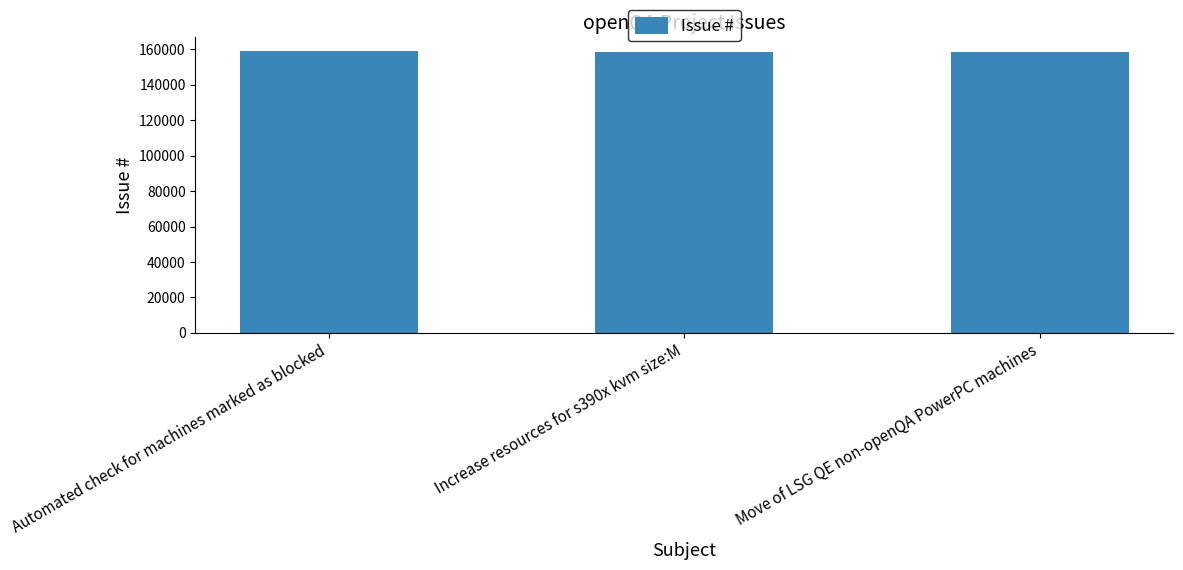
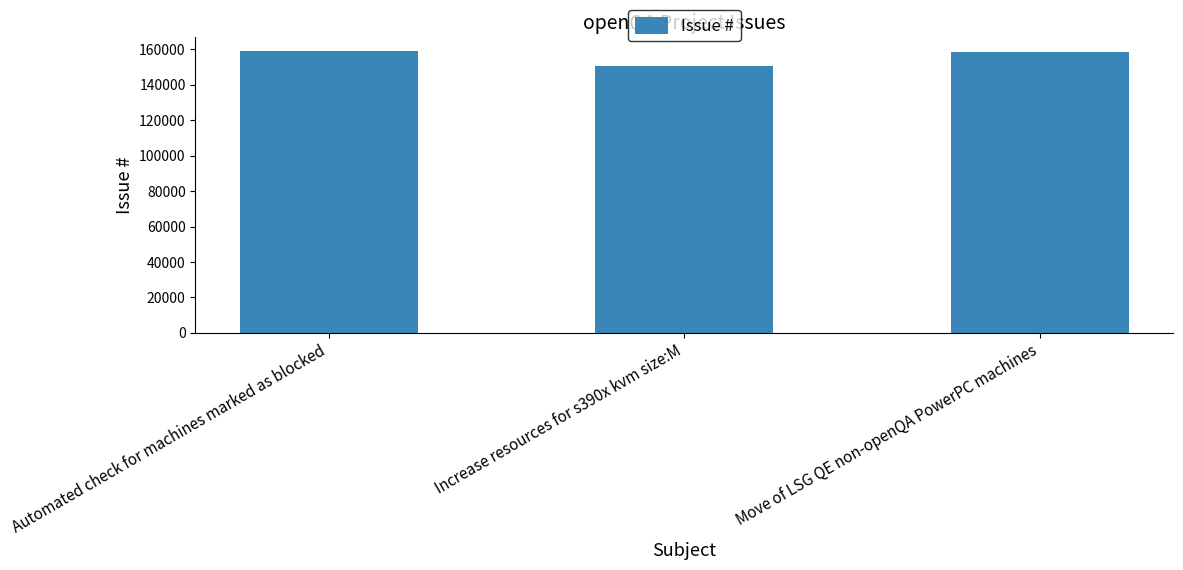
  {
    "Automated check for machines marked as blocked": 159000,
-   "Increase resources for s390x kvm size:M": 158000,
+   "Increase resources for s390x kvm size:M": 151000,
    "Move of LSG QE non-openQA PowerPC machines": 158000
  }
